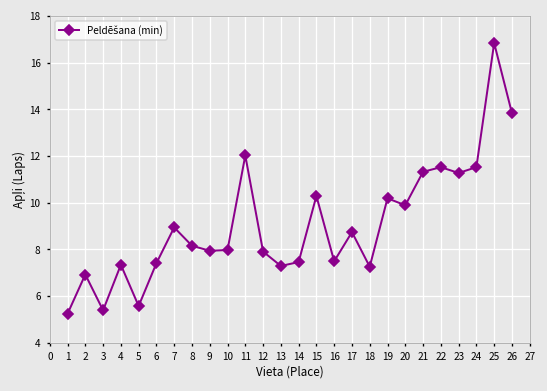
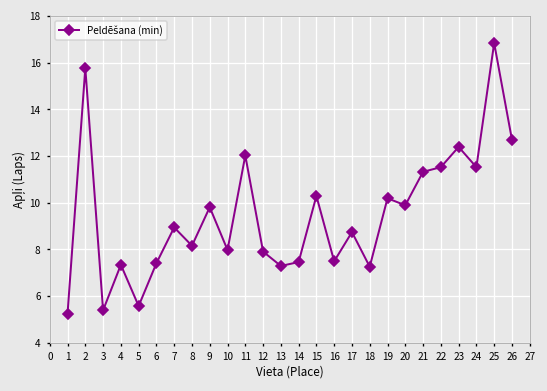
  {
    "1": 5.2,
-   "2": 6.9,
+   "2": 15.8,
    "3": 5.4,
    "4": 7.3,
    "5": 5.6,
    "6": 7.4,
    "7": 8.9,
    "8": 8.2,
-   "9": 7.9,
+   "9": 9.8,
    "10": 8.0,
    "11": 12.0,
    "12": 7.9,
    "13": 7.3,
    "14": 7.5,
    "15": 10.3,
    "16": 7.5,
    "17": 8.7,
    "18": 7.3,
    "19": 10.2,
    "20": 9.9,
    "21": 11.3,
    "22": 11.5,
-   "23": 11.3,
+   "23": 12.4,
    "24": 11.5,
    "25": 16.8,
-   "26": 13.8
+   "26": 12.7
  }
